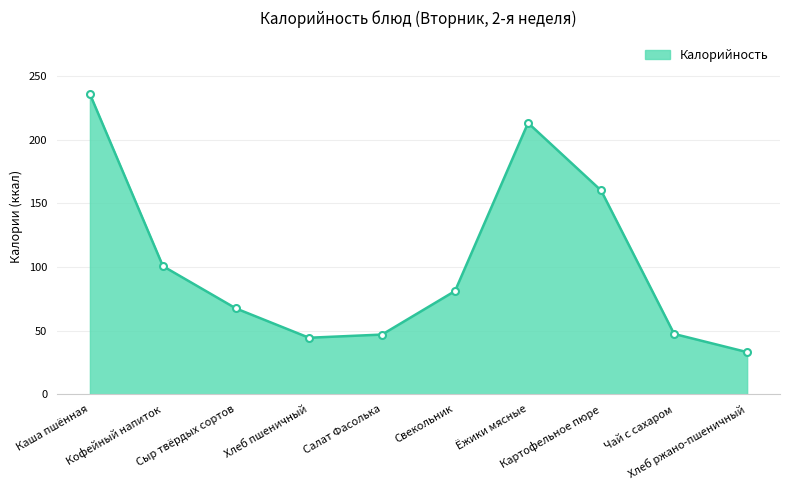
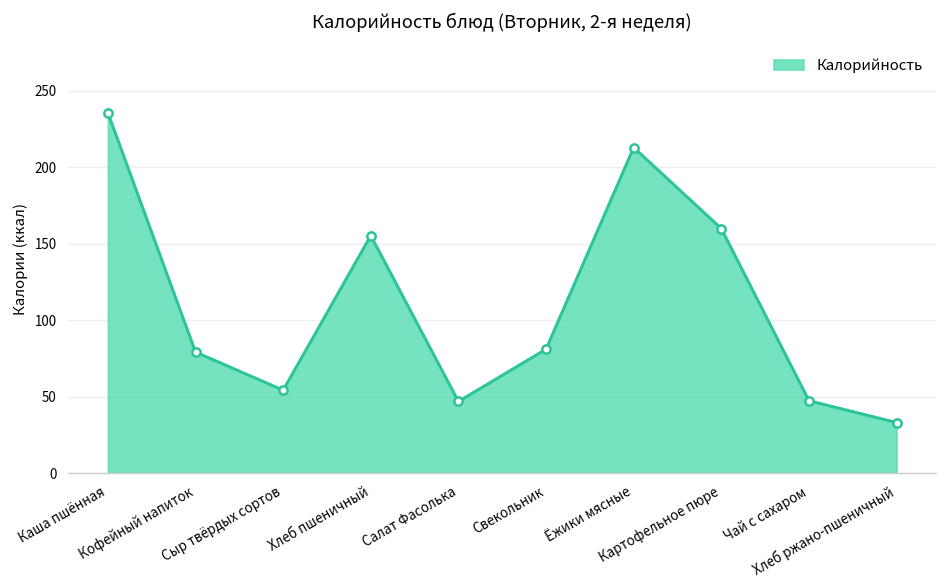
  {
    "Каша пшённая": 236,
-   "Кофейный напиток": 101,
-   "Сыр твёрдых сортов": 67,
-   "Хлеб пшеничный": 44,
+   "Кофейный напиток": 79,
+   "Сыр твёрдых сортов": 54,
+   "Хлеб пшеничный": 155,
    "Салат Фасолька": 47,
    "Свекольник": 81,
    "Ёжики мясные": 213,
    "Картофельное пюре": 160,
    "Чай с сахаром": 47,
    "Хлеб ржано-пшеничный": 33
  }
